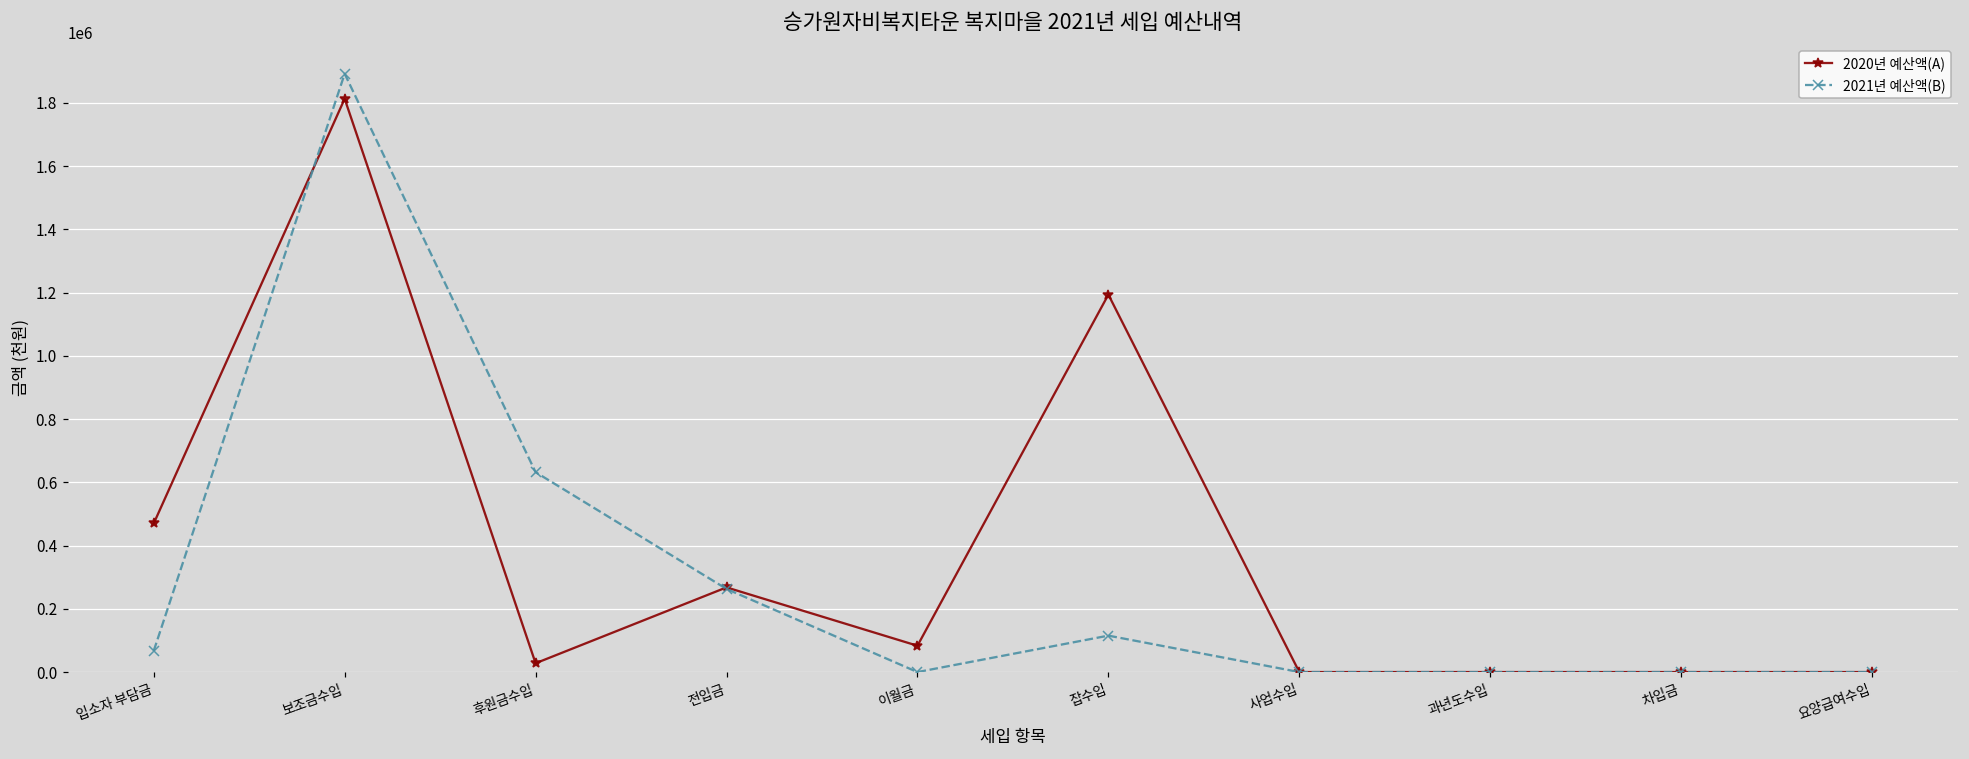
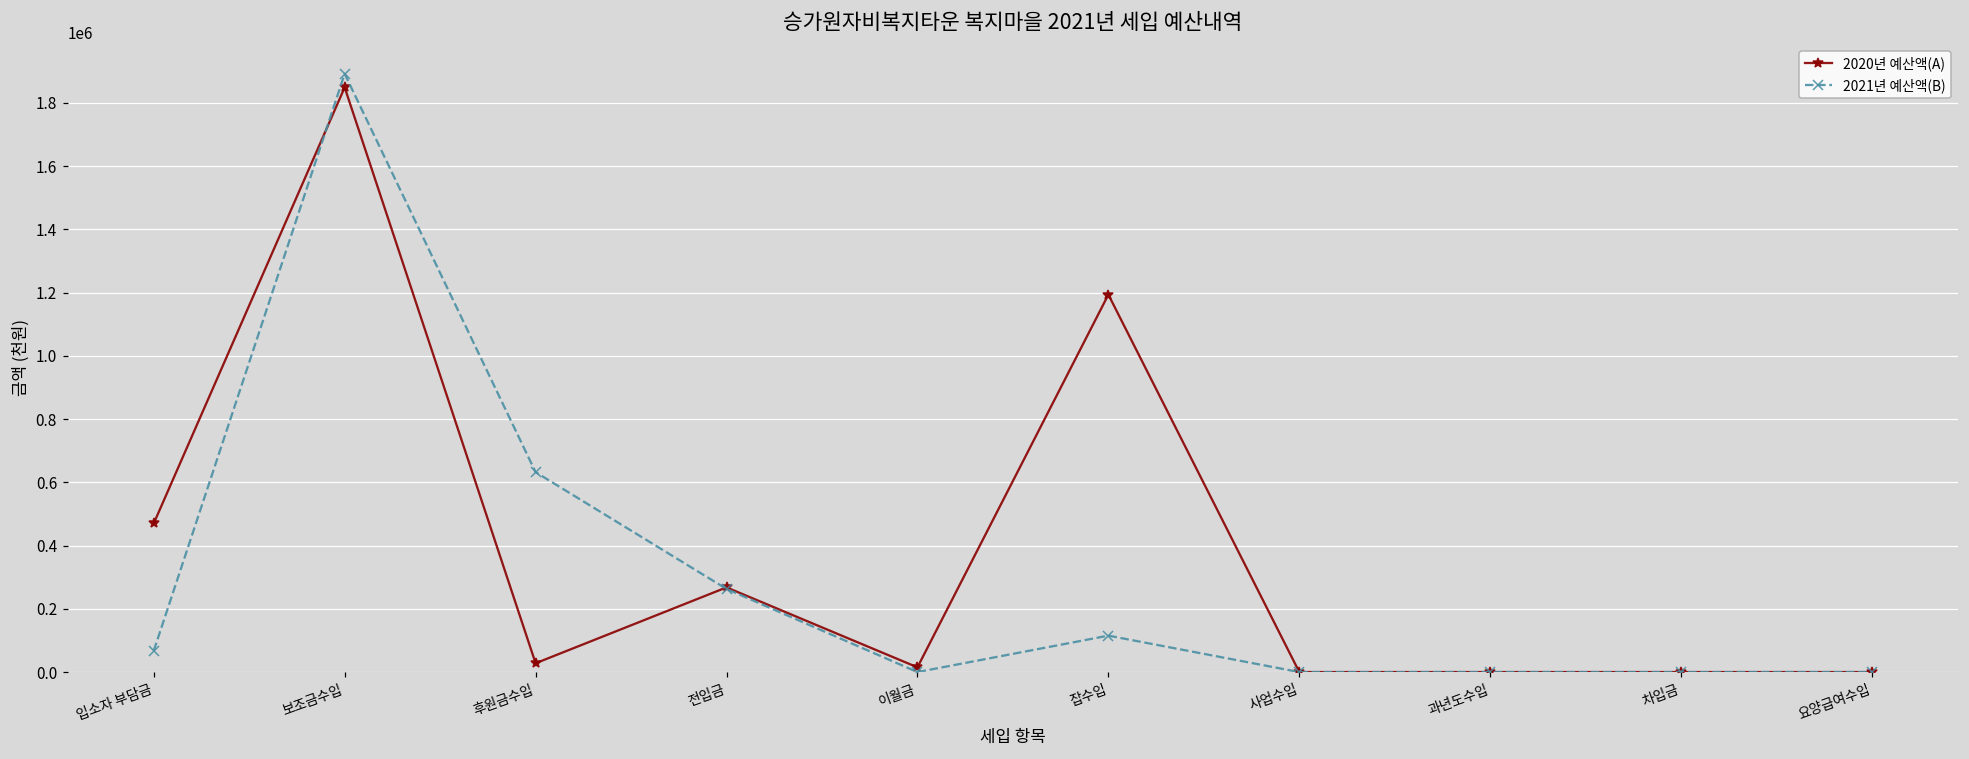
  {
    "2020년 예산액(A)": {
      "입소자 부담금": 470000,
-     "보조금수입": 1810000,
+     "보조금수입": 1850000,
      "후원금수입": 30000,
-     "이월금": 80000,
+     "이월금": 10000,
      "잡수입": 1190000
    },
    "2021년 예산액(B)": {
      "입소자 부담금": 70000,
      "보조금수입": 1890000,
      "후원금수입": 630000,
      "이월금": 0,
      "잡수입": 120000
    }
  }
